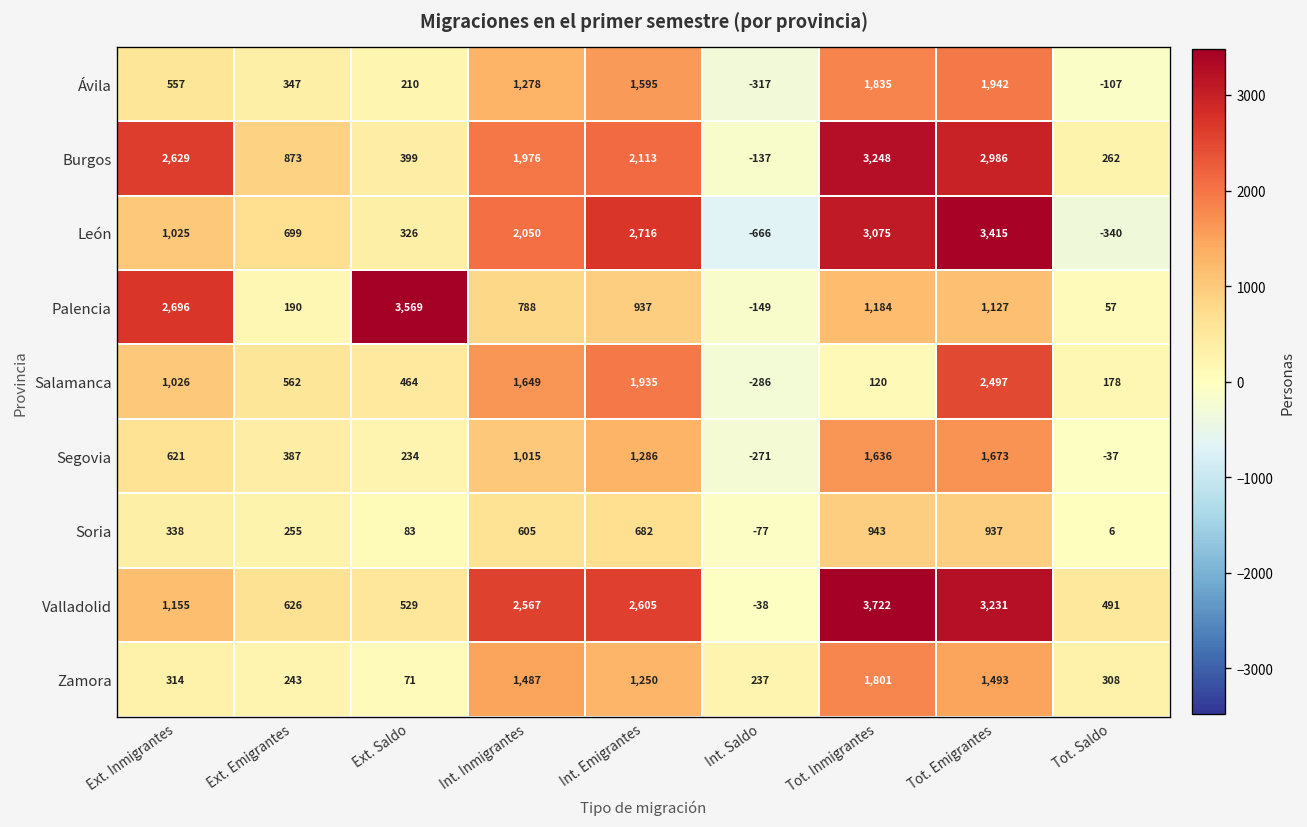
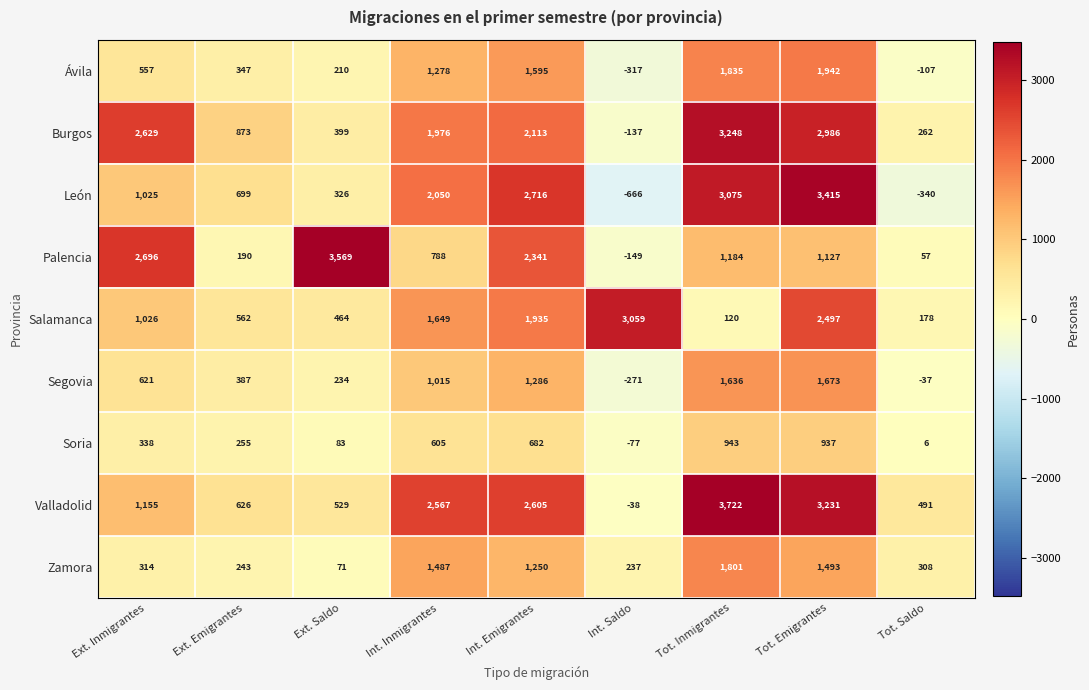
  {
    "Ávila": {
      "Ext. Inmigrantes": "557",
      "Ext. Emigrantes": "347",
      "Ext. Saldo": "210",
      "Int. Inmigrantes": "1,278",
      "Int. Emigrantes": "1,595",
      "Int. Saldo": "-317",
      "Tot. Inmigrantes": "1,835",
      "Tot. Emigrantes": "1,942",
      "Tot. Saldo": "-107"
    },
    "Burgos": {
      "Ext. Inmigrantes": "2,629",
      "Ext. Emigrantes": "873",
      "Ext. Saldo": "399",
      "Int. Inmigrantes": "1,976",
      "Int. Emigrantes": "2,113",
      "Int. Saldo": "-137",
      "Tot. Inmigrantes": "3,248",
      "Tot. Emigrantes": "2,986",
      "Tot. Saldo": "262"
    },
    "León": {
      "Ext. Inmigrantes": "1,025",
      "Ext. Emigrantes": "699",
      "Ext. Saldo": "326",
      "Int. Inmigrantes": "2,050",
      "Int. Emigrantes": "2,716",
      "Int. Saldo": "-666",
      "Tot. Inmigrantes": "3,075",
      "Tot. Emigrantes": "3,415",
      "Tot. Saldo": "-340"
    },
    "Palencia": {
      "Ext. Inmigrantes": "2,696",
      "Ext. Emigrantes": "190",
      "Ext. Saldo": "3,569",
      "Int. Inmigrantes": "788",
-     "Int. Emigrantes": "937",
+     "Int. Emigrantes": "2,341",
      "Int. Saldo": "-149",
      "Tot. Inmigrantes": "1,184",
      "Tot. Emigrantes": "1,127",
      "Tot. Saldo": "57"
    },
    "Salamanca": {
      "Ext. Inmigrantes": "1,026",
      "Ext. Emigrantes": "562",
      "Ext. Saldo": "464",
      "Int. Inmigrantes": "1,649",
      "Int. Emigrantes": "1,935",
-     "Int. Saldo": "-286",
+     "Int. Saldo": "3,059",
      "Tot. Inmigrantes": "120",
      "Tot. Emigrantes": "2,497",
      "Tot. Saldo": "178"
    },
    "Segovia": {
      "Ext. Inmigrantes": "621",
      "Ext. Emigrantes": "387",
      "Ext. Saldo": "234",
      "Int. Inmigrantes": "1,015",
      "Int. Emigrantes": "1,286",
      "Int. Saldo": "-271",
      "Tot. Inmigrantes": "1,636",
      "Tot. Emigrantes": "1,673",
      "Tot. Saldo": "-37"
    },
    "Soria": {
      "Ext. Inmigrantes": "338",
      "Ext. Emigrantes": "255",
      "Ext. Saldo": "83",
      "Int. Inmigrantes": "605",
      "Int. Emigrantes": "682",
      "Int. Saldo": "-77",
      "Tot. Inmigrantes": "943",
      "Tot. Emigrantes": "937",
      "Tot. Saldo": "6"
    },
    "Valladolid": {
      "Ext. Inmigrantes": "1,155",
      "Ext. Emigrantes": "626",
      "Ext. Saldo": "529",
      "Int. Inmigrantes": "2,567",
      "Int. Emigrantes": "2,605",
      "Int. Saldo": "-38",
      "Tot. Inmigrantes": "3,722",
      "Tot. Emigrantes": "3,231",
      "Tot. Saldo": "491"
    },
    "Zamora": {
      "Ext. Inmigrantes": "314",
      "Ext. Emigrantes": "243",
      "Ext. Saldo": "71",
      "Int. Inmigrantes": "1,487",
      "Int. Emigrantes": "1,250",
      "Int. Saldo": "237",
      "Tot. Inmigrantes": "1,801",
      "Tot. Emigrantes": "1,493",
      "Tot. Saldo": "308"
    }
  }
